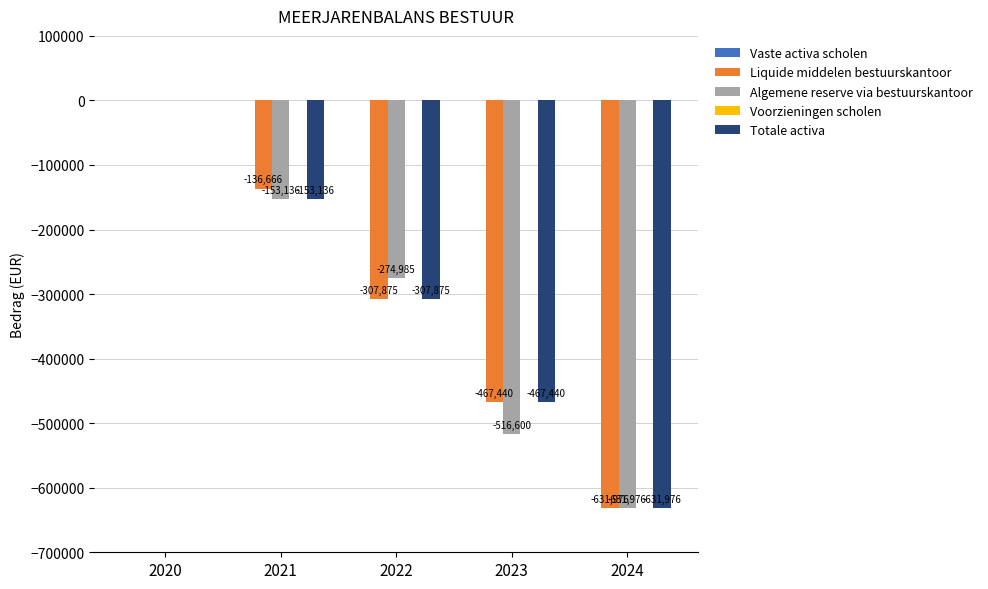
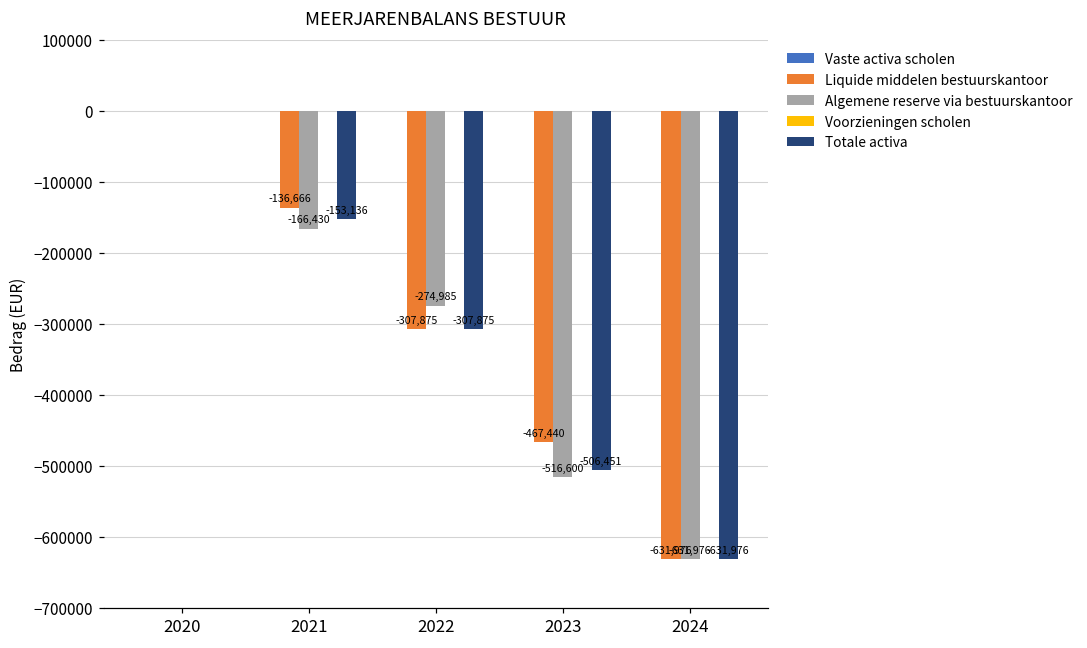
  {
    "Vaste activa scholen": {
      "2020": "0",
      "2021": "0",
      "2022": "0",
      "2023": "0",
      "2024": "0"
    },
    "Liquide middelen bestuurskantoor": {
      "2021": "-136,666",
      "2022": "-307,875",
      "2023": "-467,440"
    },
    "Algemene reserve via bestuurskantoor": {
-     "2021": "-153,136",
+     "2021": "-166,430",
      "2022": "-274,985",
      "2023": "-516,600"
    },
    "Voorzieningen scholen": {
      "2020": "0",
      "2021": "0",
      "2022": "0",
      "2023": "0",
      "2024": "0"
    },
    "Totale activa": {
      "2021": "-153,136",
      "2022": "-307,875",
-     "2023": "-467,440",
+     "2023": "-506,451",
      "2024": "-631,976"
    }
  }
